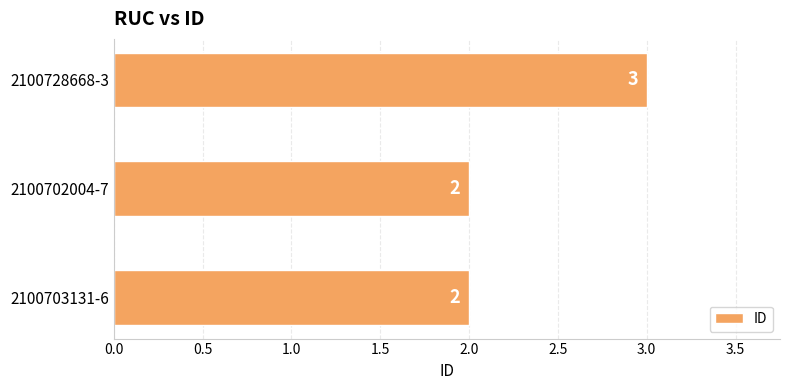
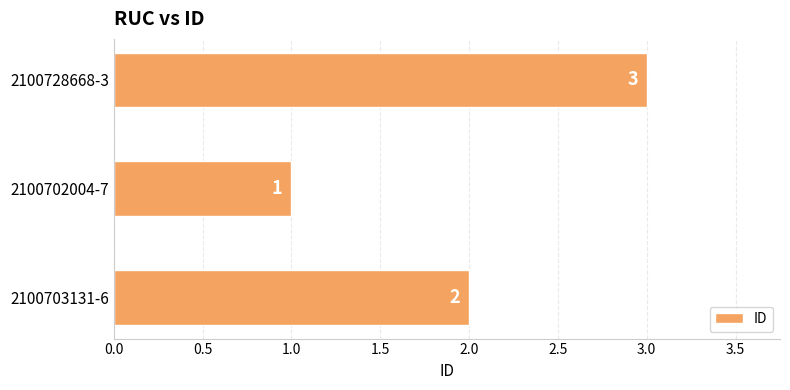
  {
    "2100728668-3": 3,
-   "2100702004-7": 2,
+   "2100702004-7": 1,
    "2100703131-6": 2
  }
